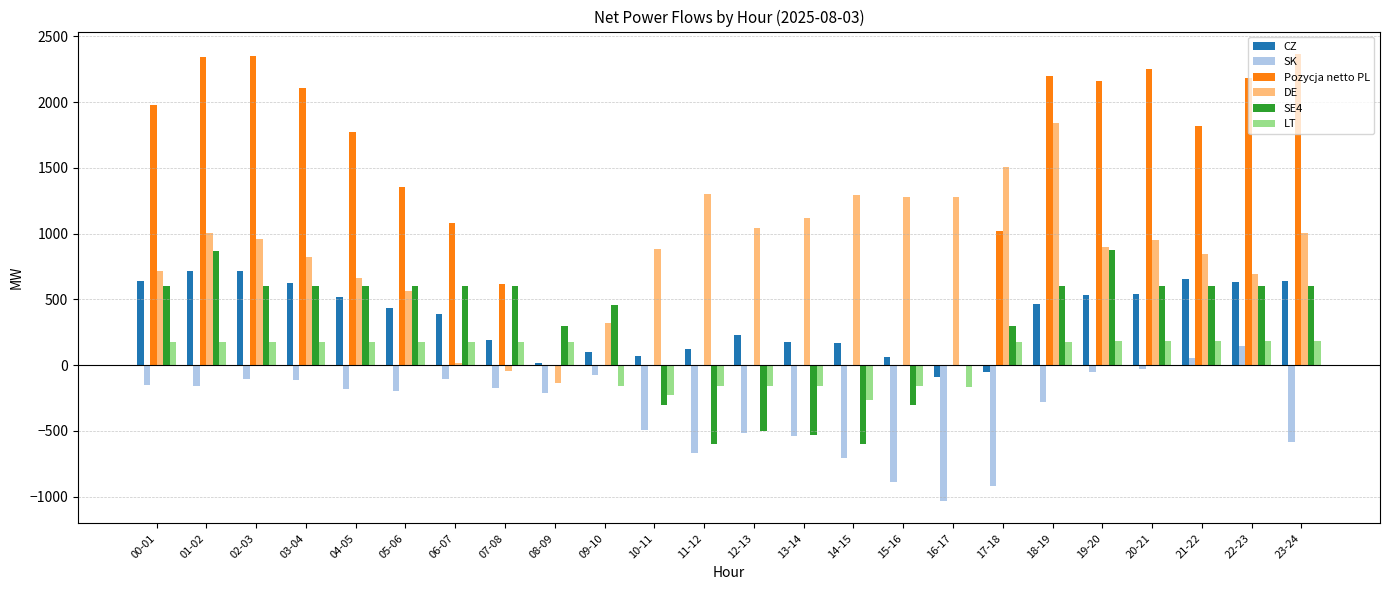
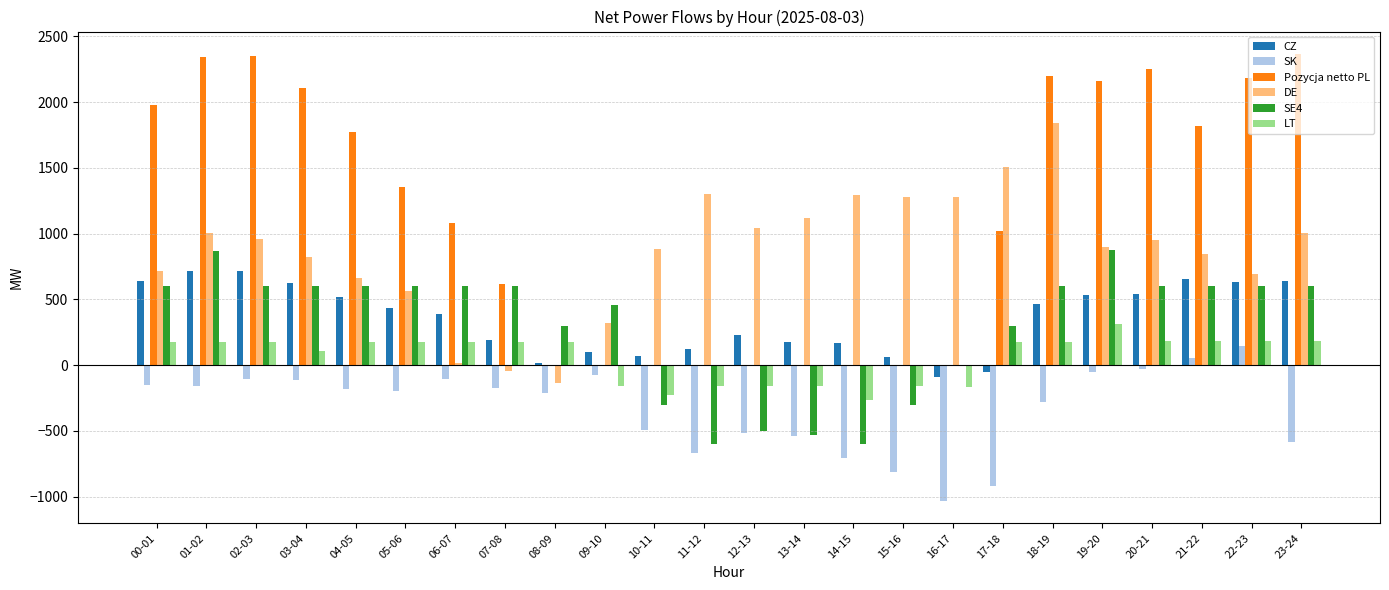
  {
    "CZ": {
      "00-01": 640,
      "01-02": 720,
      "02-03": 720,
      "03-04": 630,
      "04-05": 520,
      "05-06": 440,
      "06-07": 390,
      "07-08": 190,
      "09-10": 100,
      "10-11": 70,
      "11-12": 130,
      "12-13": 230,
      "13-14": 170,
      "14-15": 170,
      "15-16": 60,
      "16-17": -90,
      "17-18": -50,
      "18-19": 470,
      "19-20": 530,
      "20-21": 540,
      "21-22": 660,
      "22-23": 630,
      "23-24": 640
    },
    "SK": {
      "00-01": -150,
      "01-02": -150,
      "02-03": -100,
      "03-04": -110,
      "04-05": -180,
      "05-06": -200,
      "06-07": -100,
      "07-08": -170,
      "08-09": -210,
      "09-10": -70,
      "10-11": -490,
      "11-12": -670,
      "12-13": -510,
      "13-14": -540,
      "14-15": -700,
-     "15-16": -890,
+     "15-16": -820,
      "16-17": -1030,
      "17-18": -920,
      "18-19": -280,
      "19-20": -50,
      "20-21": -20,
      "21-22": 60,
      "22-23": 150,
      "23-24": -590
    },
    "Pozycja netto PL": {
      "00-01": 1980,
      "01-02": 2340,
      "02-03": 2350,
      "03-04": 2110,
      "04-05": 1780,
      "05-06": 1360,
      "06-07": 1080,
      "07-08": 620,
      "08-09": 0,
      "12-13": 0,
      "13-14": 0,
      "14-15": 0,
      "17-18": 1020,
      "18-19": 2200,
      "19-20": 2160,
      "20-21": 2260,
      "21-22": 1820
    },
    "DE": {
      "00-01": 710,
      "01-02": 1000,
      "02-03": 960,
      "03-04": 820,
      "04-05": 660,
      "05-06": 570,
      "07-08": -40,
      "08-09": -140,
      "09-10": 320,
      "10-11": 880,
      "11-12": 1300,
      "12-13": 1040,
      "13-14": 1120,
      "14-15": 1300,
      "15-16": 1280,
      "16-17": 1280,
      "17-18": 1510,
      "18-19": 1840,
      "19-20": 900,
      "20-21": 950,
      "21-22": 850,
      "22-23": 690,
      "23-24": 1000
    },
    "SE4": {
      "00-01": 600,
      "01-02": 870,
      "02-03": 600,
      "03-04": 600,
      "04-05": 600,
      "05-06": 600,
      "06-07": 600,
      "07-08": 600,
      "08-09": 300,
      "09-10": 450,
      "10-11": -300,
      "11-12": -600,
      "12-13": -500,
      "13-14": -530,
      "14-15": -600,
      "15-16": -300,
      "16-17": 0,
      "17-18": 300,
      "18-19": 600,
      "19-20": 880,
      "20-21": 600,
      "21-22": 600,
      "22-23": 600,
      "23-24": 600
    },
    "LT": {
      "00-01": 170,
      "01-02": 180,
      "02-03": 180,
-     "03-04": 180,
+     "03-04": 110,
      "04-05": 180,
      "05-06": 180,
      "06-07": 180,
      "07-08": 180,
      "08-09": 180,
      "09-10": -160,
      "10-11": -230,
      "11-12": -160,
      "12-13": -160,
      "13-14": -160,
      "14-15": -270,
      "15-16": -160,
      "16-17": -160,
      "17-18": 180,
      "18-19": 180,
-     "19-20": 180,
+     "19-20": 310,
      "20-21": 180,
      "21-22": 190,
      "22-23": 190,
      "23-24": 190
    }
  }
